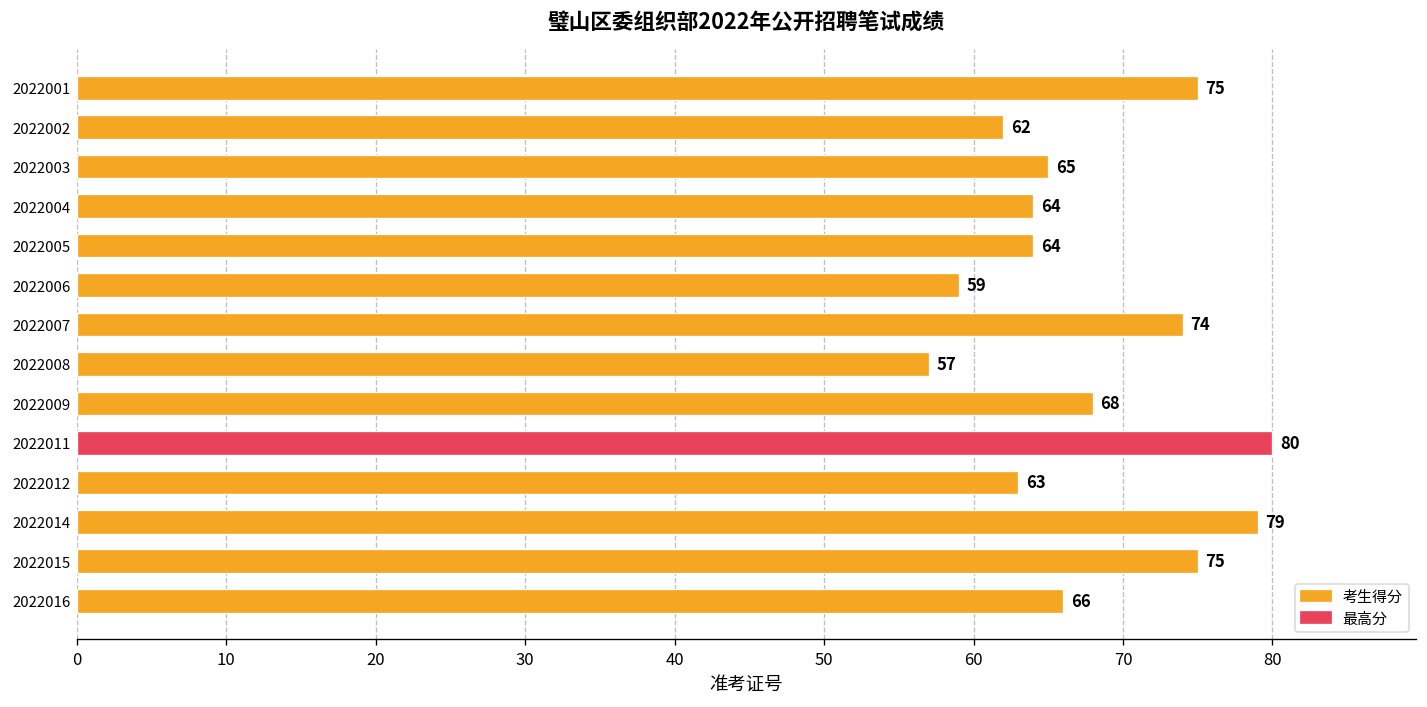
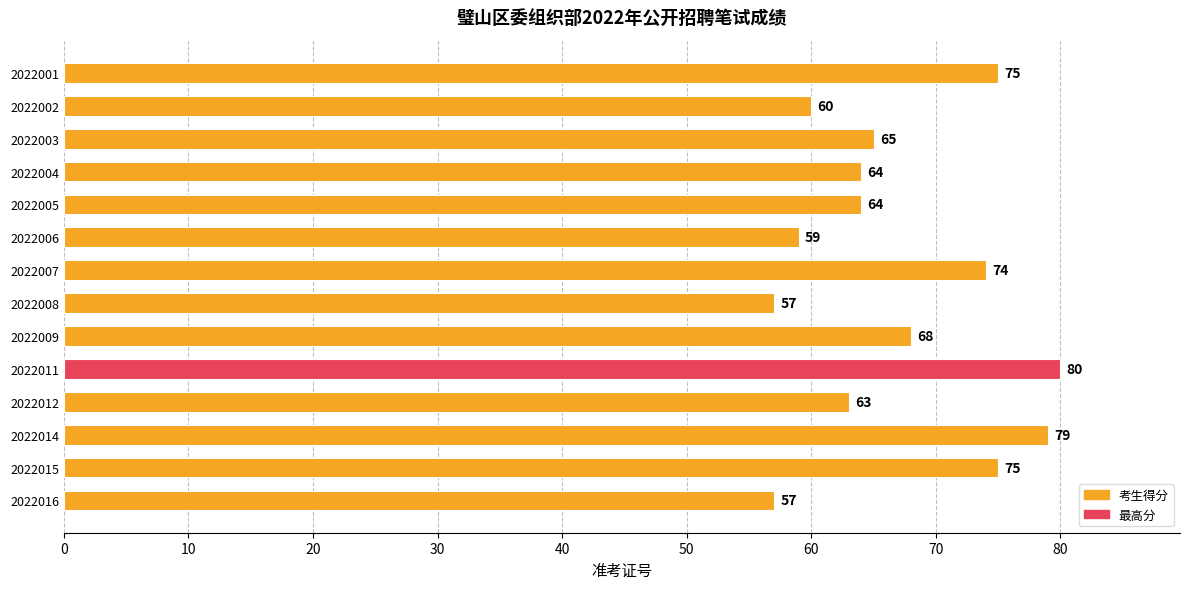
  {
    "2022001": 75,
-   "2022002": 62,
+   "2022002": 60,
    "2022003": 65,
    "2022004": 64,
    "2022005": 64,
    "2022006": 59,
    "2022007": 74,
    "2022008": 57,
    "2022009": 68,
    "2022011": 80,
    "2022012": 63,
    "2022014": 79,
    "2022015": 75,
-   "2022016": 66
+   "2022016": 57
  }
